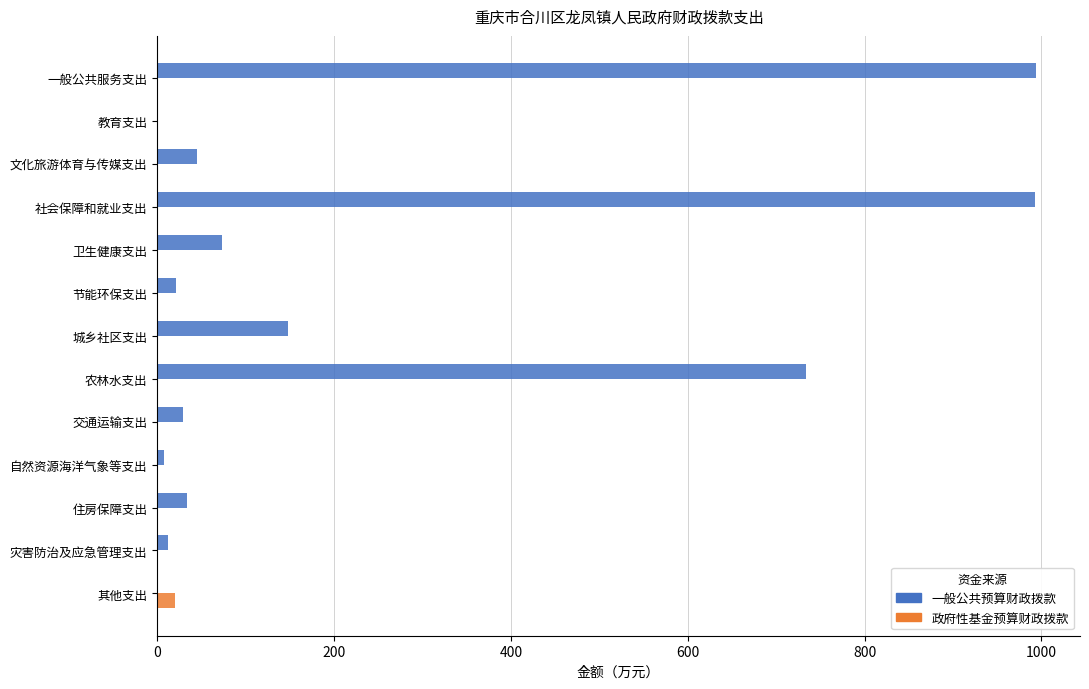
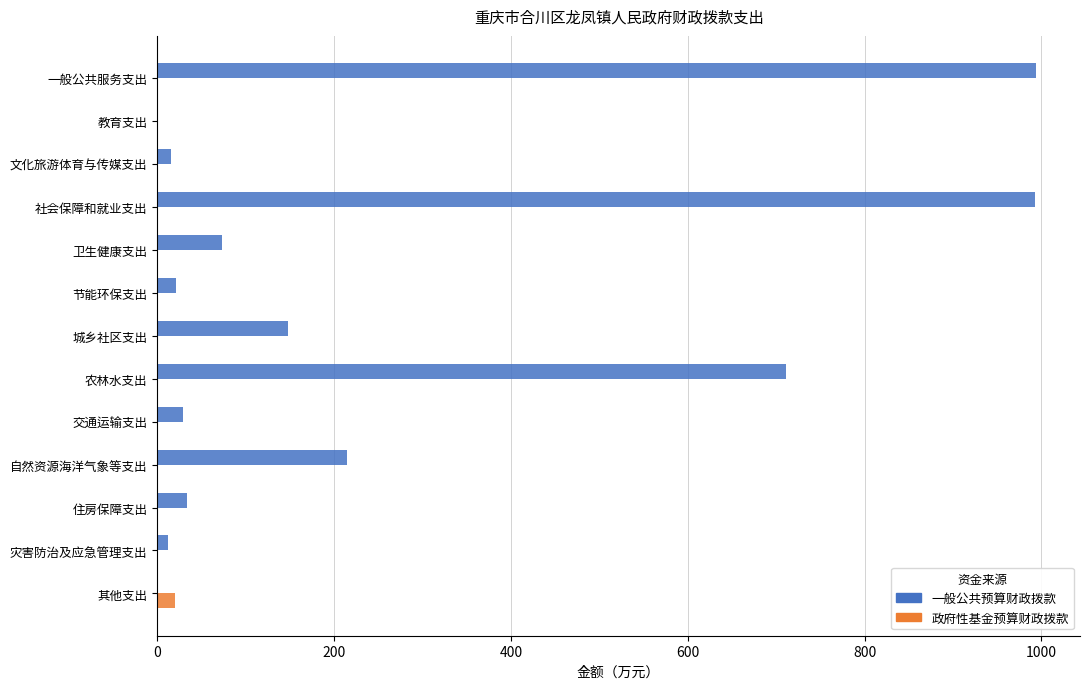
  {
    "一般公共预算财政拨款": {
      "一般公共服务支出": 990,
-     "文化旅游体育与传媒支出": 40,
+     "文化旅游体育与传媒支出": 20,
      "社会保障和就业支出": 990,
      "卫生健康支出": 70,
      "节能环保支出": 20,
      "城乡社区支出": 150,
-     "农林水支出": 730,
+     "农林水支出": 710,
      "交通运输支出": 30,
-     "自然资源海洋气象等支出": 10,
+     "自然资源海洋气象等支出": 220,
      "住房保障支出": 30,
      "灾害防治及应急管理支出": 10,
      "其他支出": 0
    },
    "政府性基金预算财政拨款": {
      "一般公共服务支出": 0,
      "教育支出": 0,
      "文化旅游体育与传媒支出": 0,
      "社会保障和就业支出": 0,
      "卫生健康支出": 0,
      "节能环保支出": 0,
      "城乡社区支出": 0,
      "农林水支出": 0,
      "交通运输支出": 0,
      "自然资源海洋气象等支出": 0,
      "住房保障支出": 0,
      "灾害防治及应急管理支出": 0,
      "其他支出": 20
    }
  }
